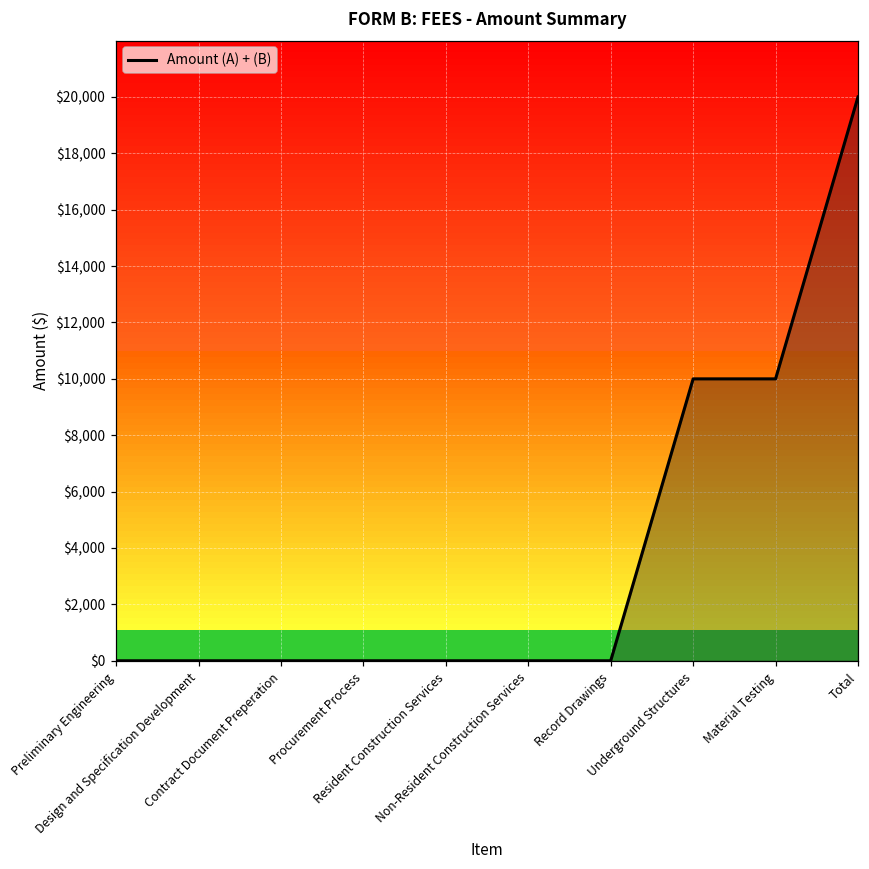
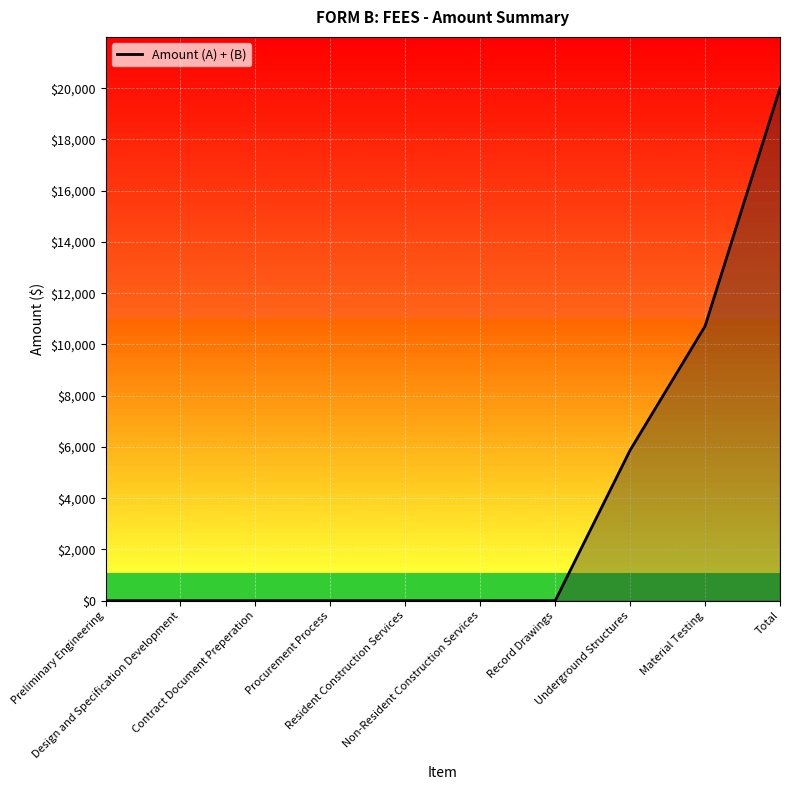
  {
    "Preliminary Engineering": "$0",
    "Design and Specification Development": "$0",
    "Contract Document Preperation": "$0",
    "Procurement Process": "$0",
    "Resident Construction Services": "$0",
    "Non-Resident Construction Services": "$0",
    "Record Drawings": "$0",
-   "Underground Structures": "$10,000",
-   "Material Testing": "$10,000",
+   "Underground Structures": "$5,900",
+   "Material Testing": "$10,700",
    "Total": "$20,000"
  }
